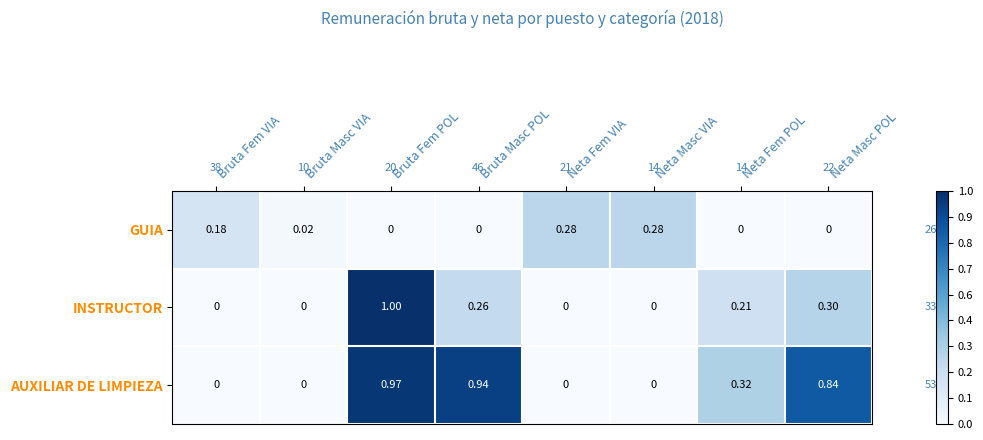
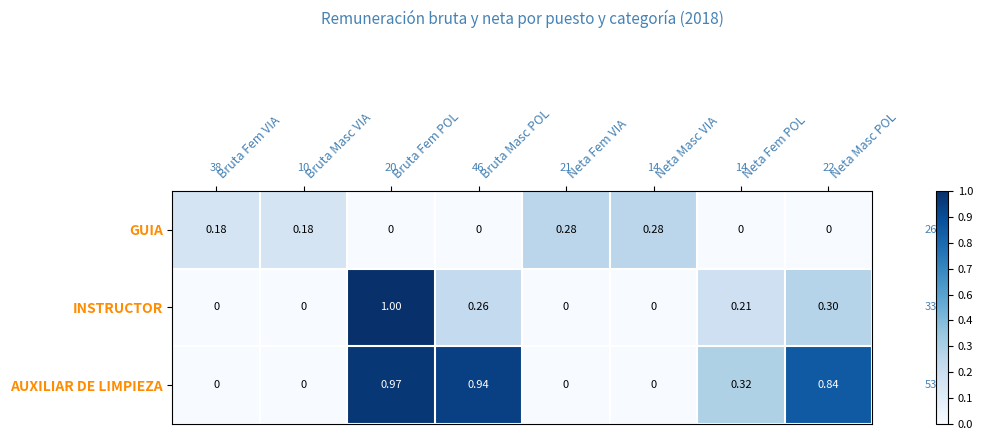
  {
    "GUIA": {
      "Bruta Fem VIA": 0.18,
-     "Bruta Masc VIA": 0.02,
+     "Bruta Masc VIA": 0.18,
      "Bruta Fem POL": 0,
      "Bruta Masc POL": 0,
      "Neta Fem VIA": 0.28,
      "Neta Masc VIA": 0.28,
      "Neta Fem POL": 0,
      "Neta Masc POL": 0
    },
    "INSTRUCTOR": {
      "Bruta Fem VIA": 0,
      "Bruta Masc VIA": 0,
      "Bruta Fem POL": 1.00,
      "Bruta Masc POL": 0.26,
      "Neta Fem VIA": 0,
      "Neta Masc VIA": 0,
      "Neta Fem POL": 0.21,
      "Neta Masc POL": 0.30
    },
    "AUXILIAR DE LIMPIEZA": {
      "Bruta Fem VIA": 0,
      "Bruta Masc VIA": 0,
      "Bruta Fem POL": 0.97,
      "Bruta Masc POL": 0.94,
      "Neta Fem VIA": 0,
      "Neta Masc VIA": 0,
      "Neta Fem POL": 0.32,
      "Neta Masc POL": 0.84
    }
  }
